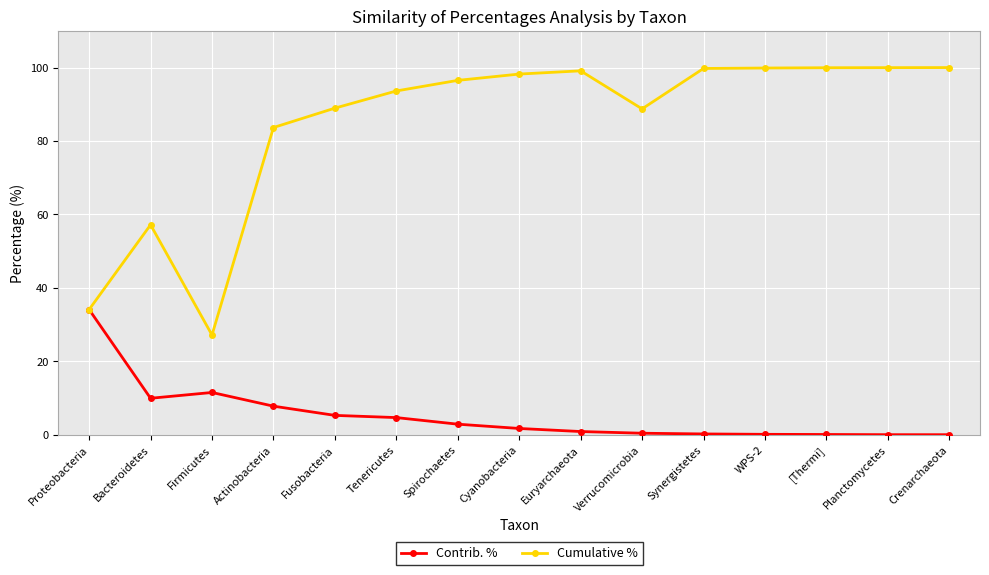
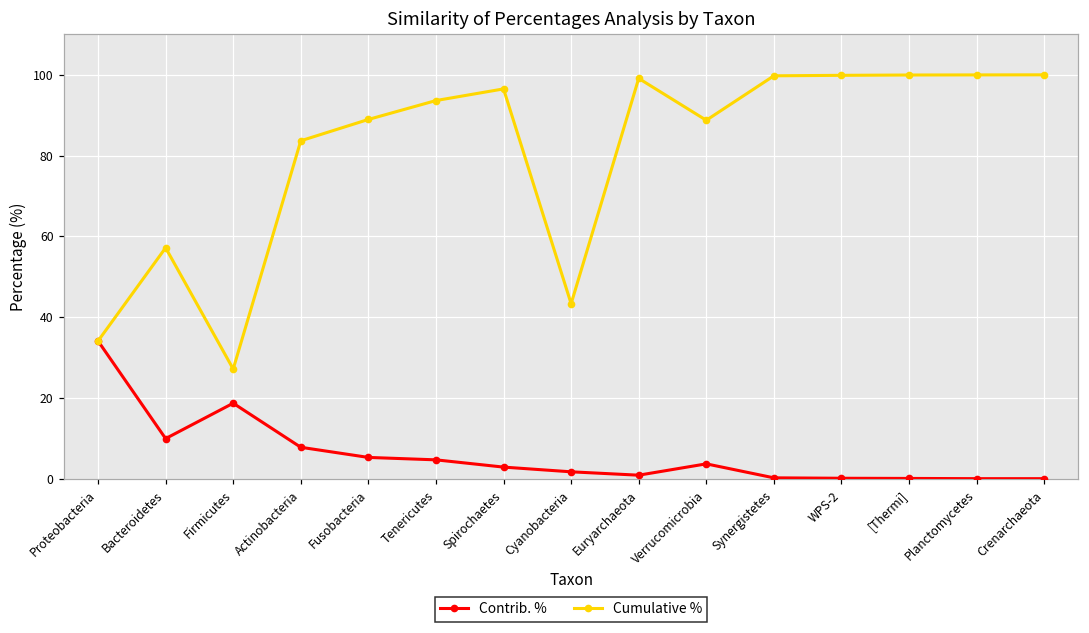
  {
    "Contrib. %": {
      "Bacteroidetes": 10,
-     "Firmicutes": 12,
+     "Firmicutes": 19,
      "Actinobacteria": 8,
      "Fusobacteria": 5,
      "Tenericutes": 5,
      "Spirochaetes": 3,
      "Cyanobacteria": 2,
      "Euryarchaeota": 1,
-     "Verrucomicrobia": 0,
+     "Verrucomicrobia": 4,
      "Synergistetes": 0,
      "WPS-2": 0,
      "[Thermi]": 0,
      "Planctomycetes": 0,
      "Crenarchaeota": 0
    },
    "Cumulative %": {
      "Bacteroidetes": 57,
      "Firmicutes": 27,
      "Actinobacteria": 84,
      "Fusobacteria": 89,
      "Tenericutes": 94,
      "Spirochaetes": 97,
-     "Cyanobacteria": 98,
+     "Cyanobacteria": 43,
      "Euryarchaeota": 99,
      "Verrucomicrobia": 89,
      "Synergistetes": 100,
      "WPS-2": 100,
      "[Thermi]": 100,
      "Planctomycetes": 100,
      "Crenarchaeota": 100
    }
  }
